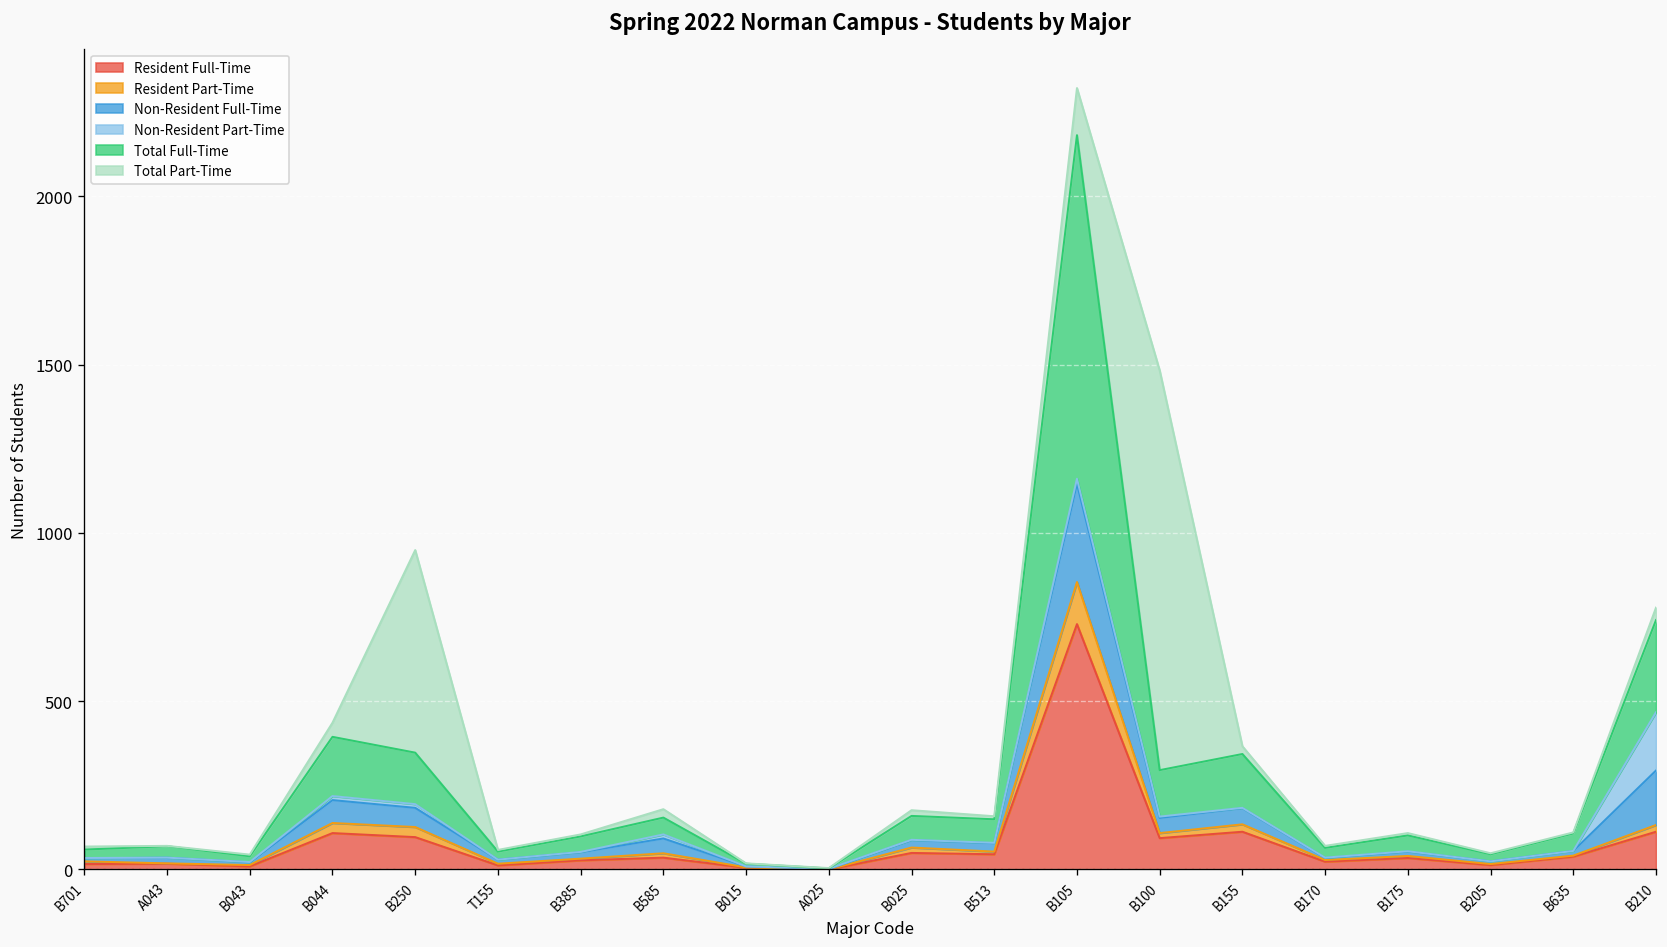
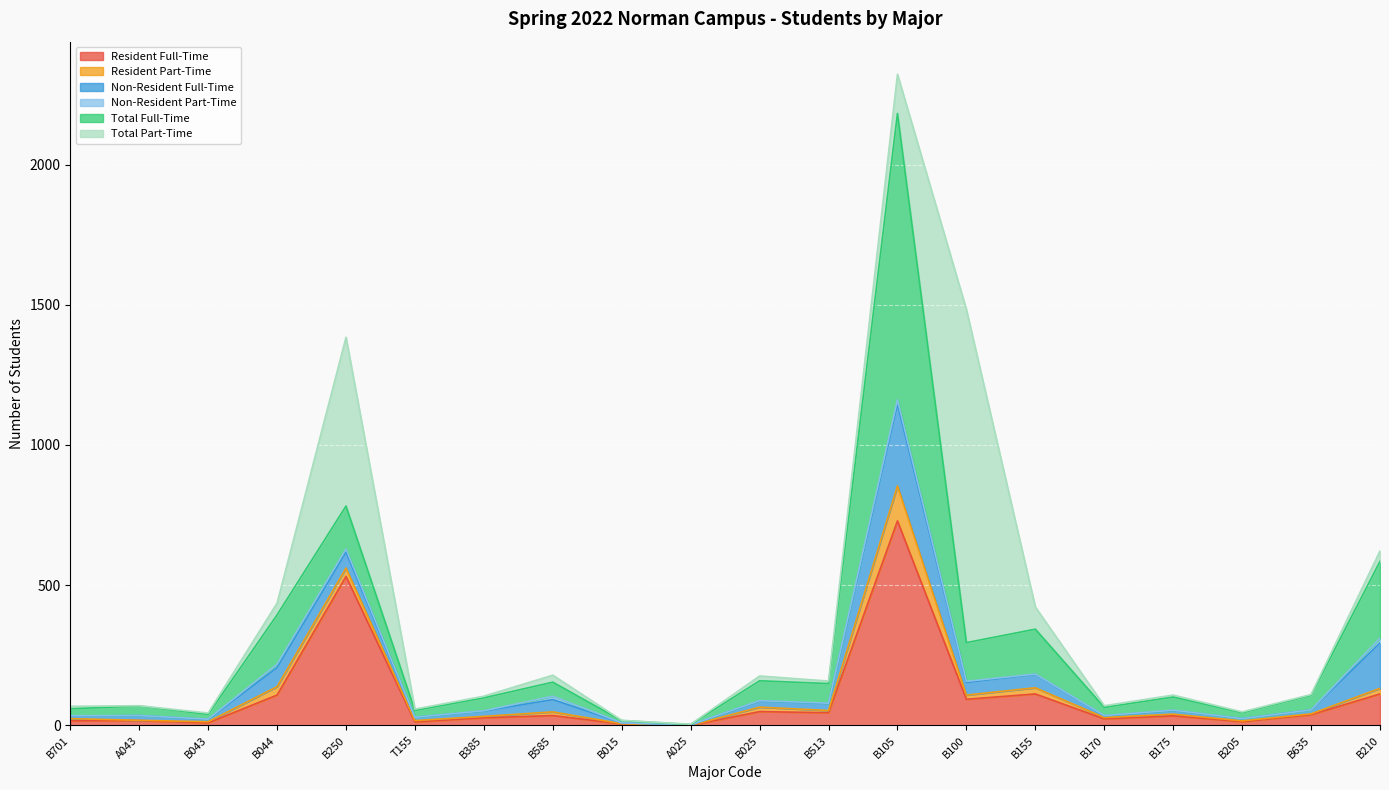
  {
    "Resident Full-Time": {
      "B044": 110,
-     "B250": 100,
+     "B250": 530,
      "B585": 40,
      "B025": 50,
      "B105": 730,
      "B100": 90,
      "B155": 110,
      "B210": 110
    },
    "Resident Part-Time": {
      "B044": 30,
      "B250": 30,
      "B585": 10,
      "B025": 20,
      "B105": 130,
      "B100": 20,
      "B155": 20,
      "B210": 20
    },
    "Non-Resident Full-Time": {
      "B044": 70,
      "B250": 60,
      "B585": 40,
      "B105": 290,
      "B210": 160
    },
    "Non-Resident Part-Time": {
      "B044": 10,
      "B250": 10,
      "B585": 10,
      "B105": 20,
-     "B210": 170
+     "B210": 20
    },
    "Total Full-Time": {
      "B044": 180,
      "B250": 150,
      "B585": 50,
      "B025": 70,
      "B513": 70,
      "B105": 1020,
      "B100": 140,
      "B155": 160,
      "B210": 270
    },
    "Total Part-Time": {
      "B044": 40,
      "B250": 600,
      "B585": 30,
      "B025": 20,
      "B513": 10,
      "B105": 140,
      "B100": 1190,
-     "B155": 20,
+     "B155": 80,
      "B210": 40
    }
  }
